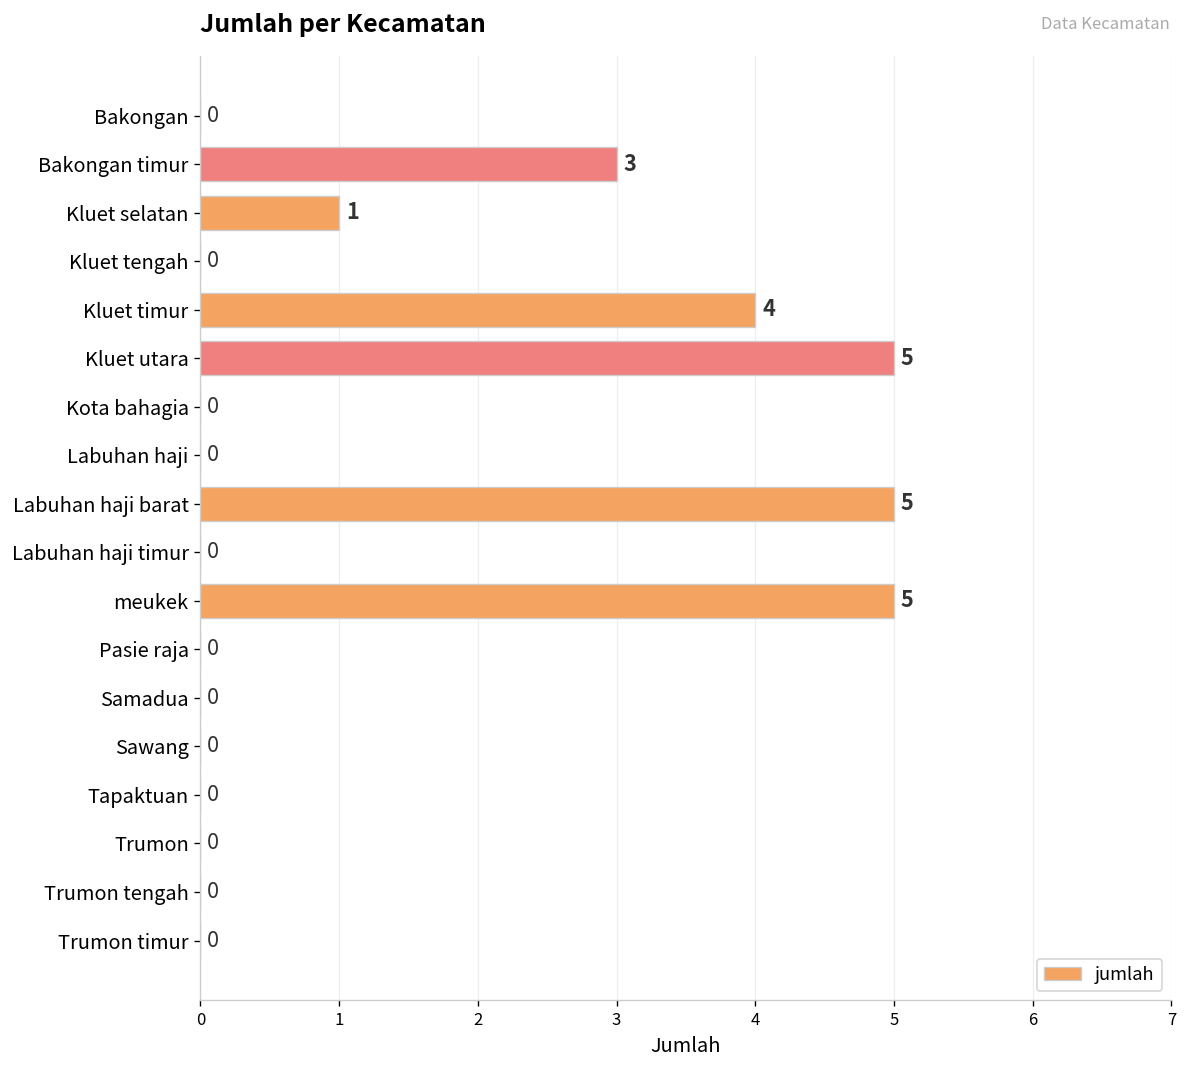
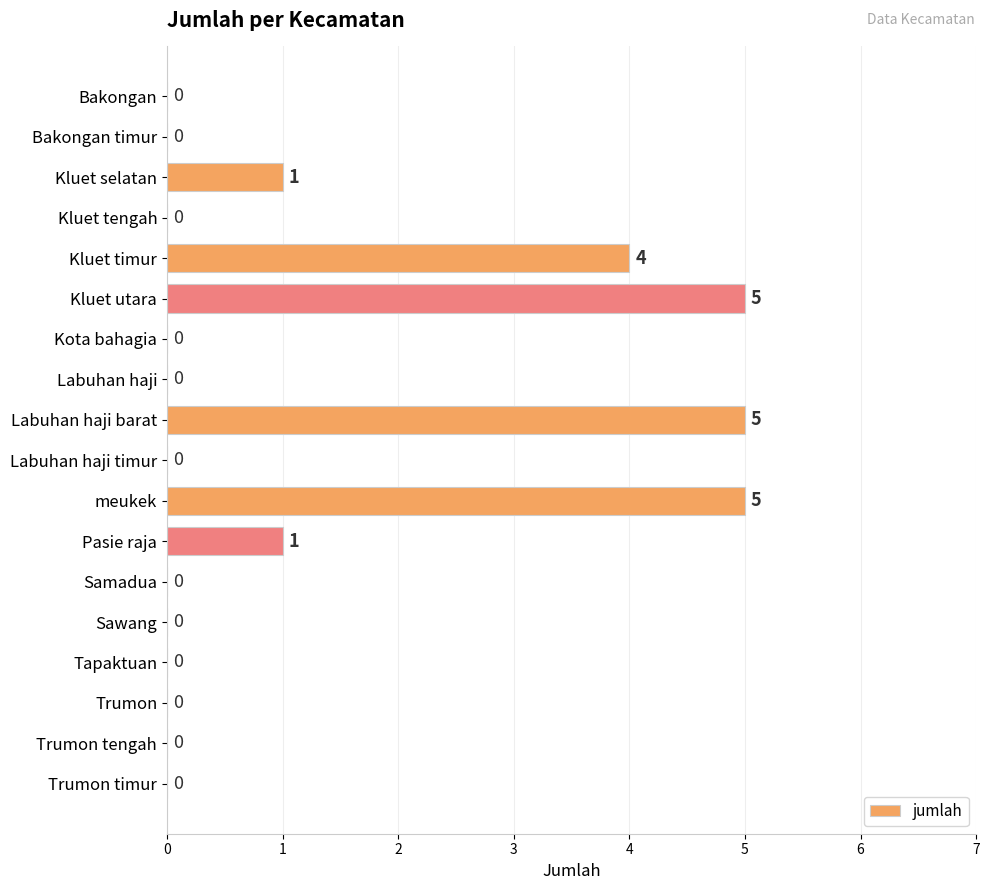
  {
    "Bakongan": 0,
-   "Bakongan timur": 3,
+   "Bakongan timur": 0,
    "Kluet selatan": 1,
    "Kluet tengah": 0,
    "Kluet timur": 4,
    "Kluet utara": 5,
    "Kota bahagia": 0,
    "Labuhan haji": 0,
    "Labuhan haji barat": 5,
    "Labuhan haji timur": 0,
    "meukek": 5,
-   "Pasie raja": 0,
+   "Pasie raja": 1,
    "Samadua": 0,
    "Sawang": 0,
    "Tapaktuan": 0,
    "Trumon": 0,
    "Trumon tengah": 0,
    "Trumon timur": 0
  }
